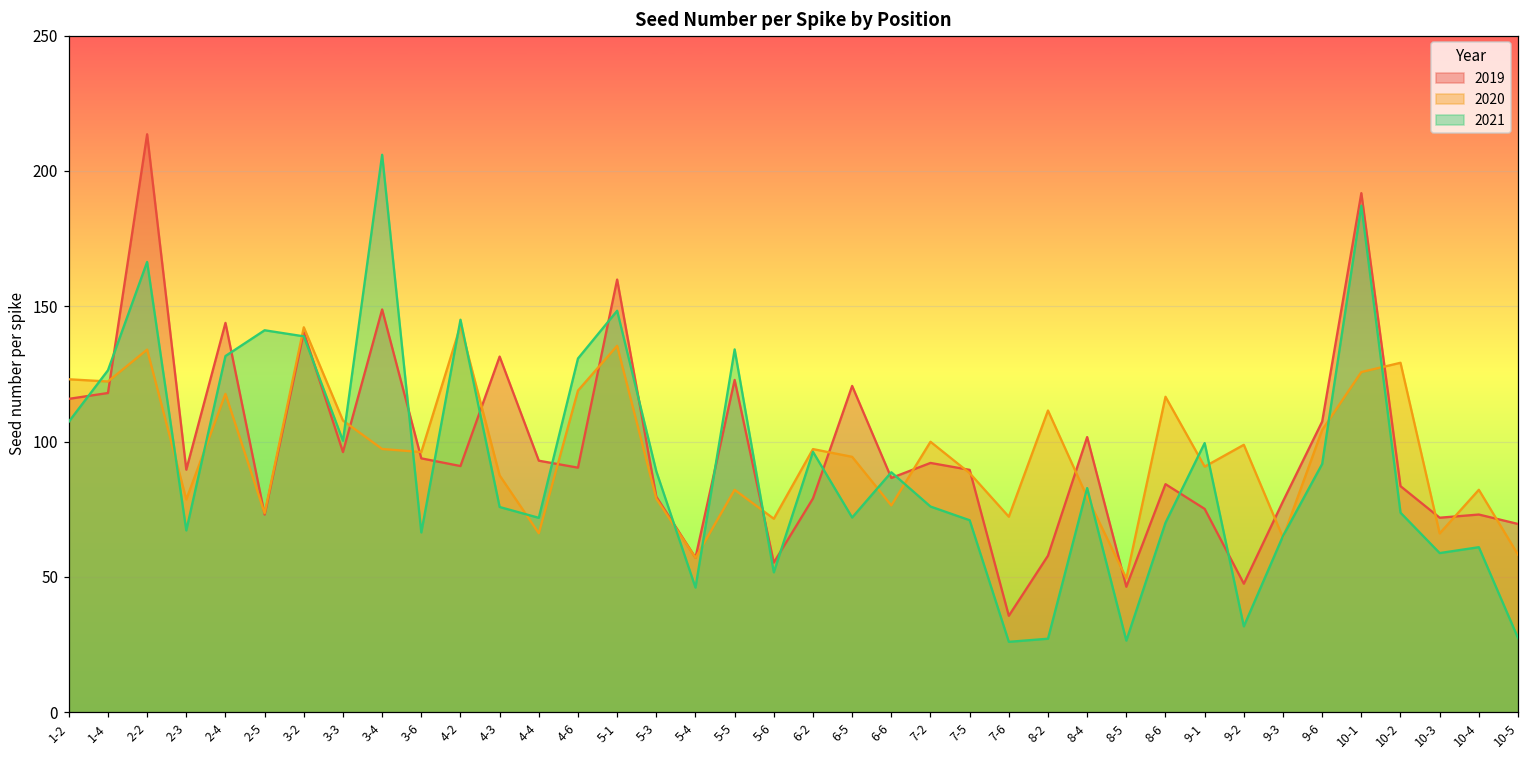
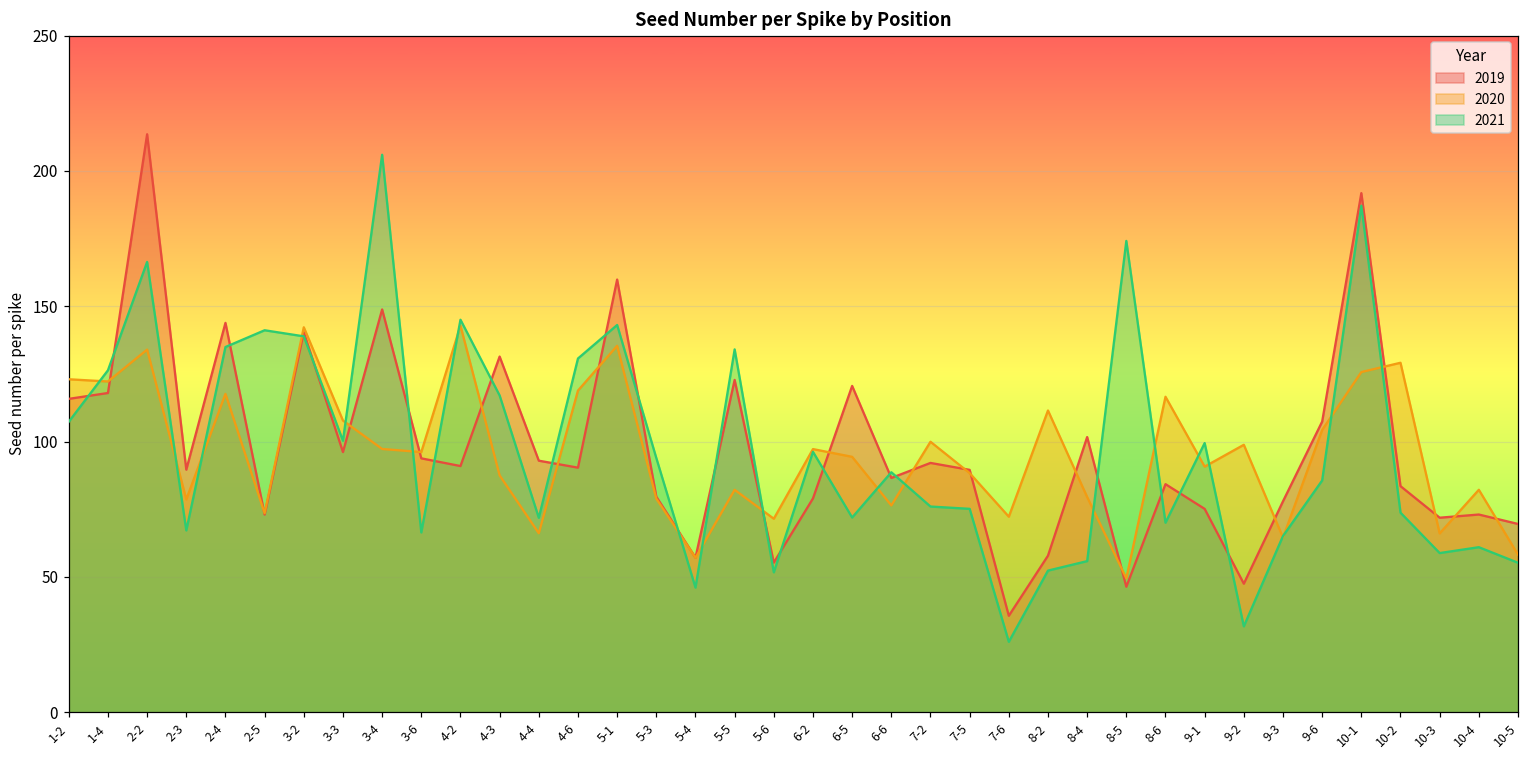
  {
    "2021": {
      "1-2": 107,
      "1-4": 126,
      "2-2": 166,
      "2-3": 67,
-     "2-4": 132,
+     "2-4": 135,
      "2-5": 141,
      "3-2": 139,
      "3-3": 100,
      "3-4": 206,
      "3-6": 66,
      "4-2": 145,
-     "4-3": 76,
+     "4-3": 117,
      "4-4": 72,
      "4-6": 131,
-     "5-1": 148,
-     "5-3": 89,
+     "5-1": 143,
+     "5-3": 94,
      "5-4": 46,
      "5-5": 134,
      "5-6": 52,
      "6-5": 72,
      "6-6": 89,
      "7-2": 76,
-     "7-5": 71,
+     "7-5": 75,
      "7-6": 26,
-     "8-2": 27,
-     "8-4": 83,
-     "8-5": 26,
+     "8-2": 52,
+     "8-4": 56,
+     "8-5": 174,
      "8-6": 70,
      "9-1": 99,
      "9-2": 32,
-     "9-6": 92,
+     "9-6": 86,
      "10-1": 187,
      "10-2": 74,
      "10-3": 59,
      "10-4": 61,
-     "10-5": 27
+     "10-5": 55
    }
  }
